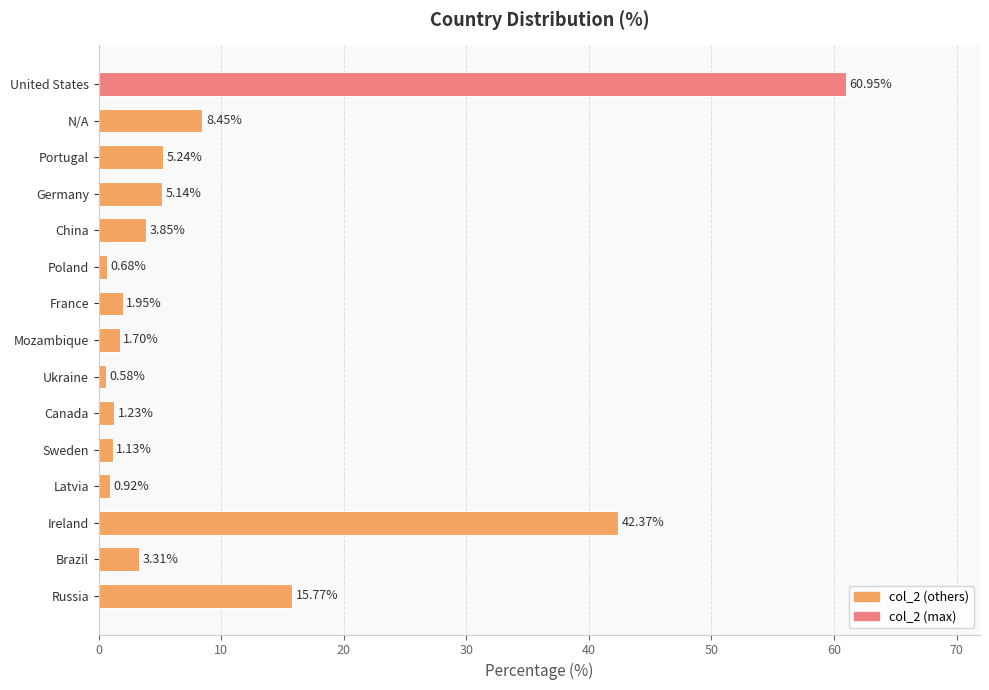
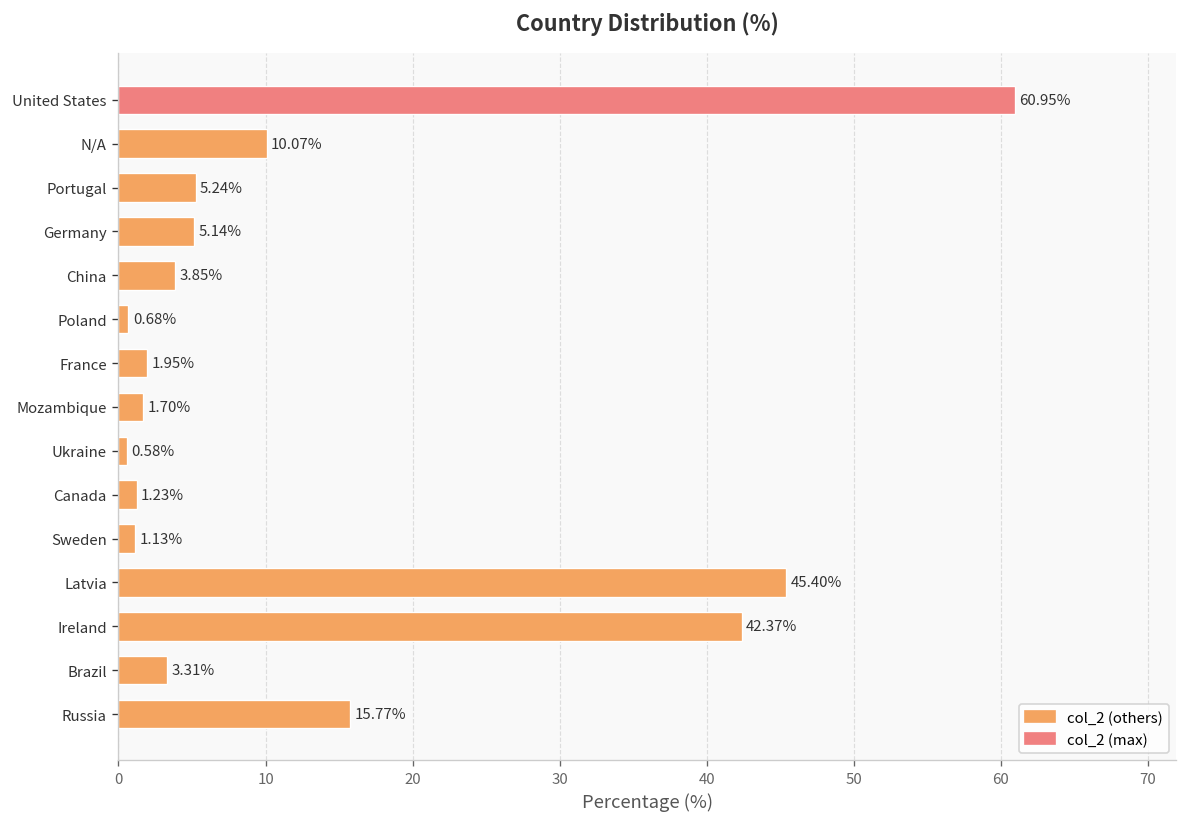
  {
    "United States": "60.95%",
-   "N/A": "8.45%",
+   "N/A": "10.07%",
    "Portugal": "5.24%",
    "Germany": "5.14%",
    "China": "3.85%",
    "Poland": "0.68%",
    "France": "1.95%",
    "Mozambique": "1.70%",
    "Ukraine": "0.58%",
    "Canada": "1.23%",
    "Sweden": "1.13%",
-   "Latvia": "0.92%",
+   "Latvia": "45.40%",
    "Ireland": "42.37%",
    "Brazil": "3.31%",
    "Russia": "15.77%"
  }
